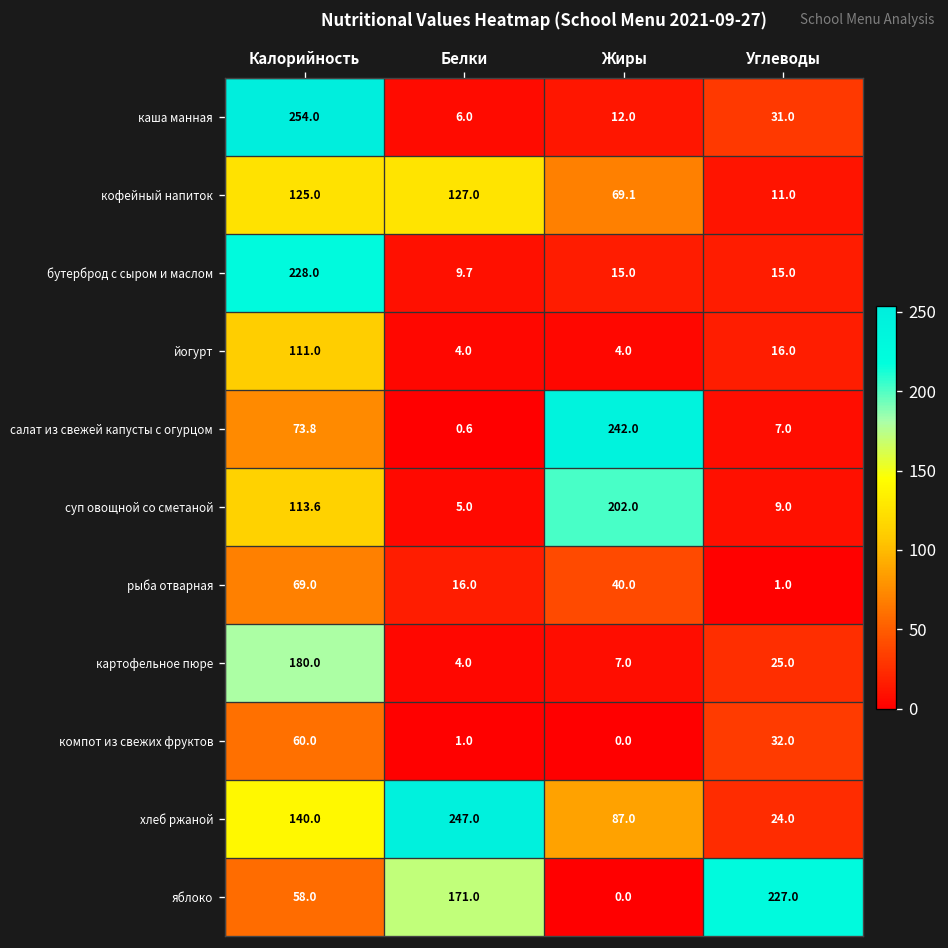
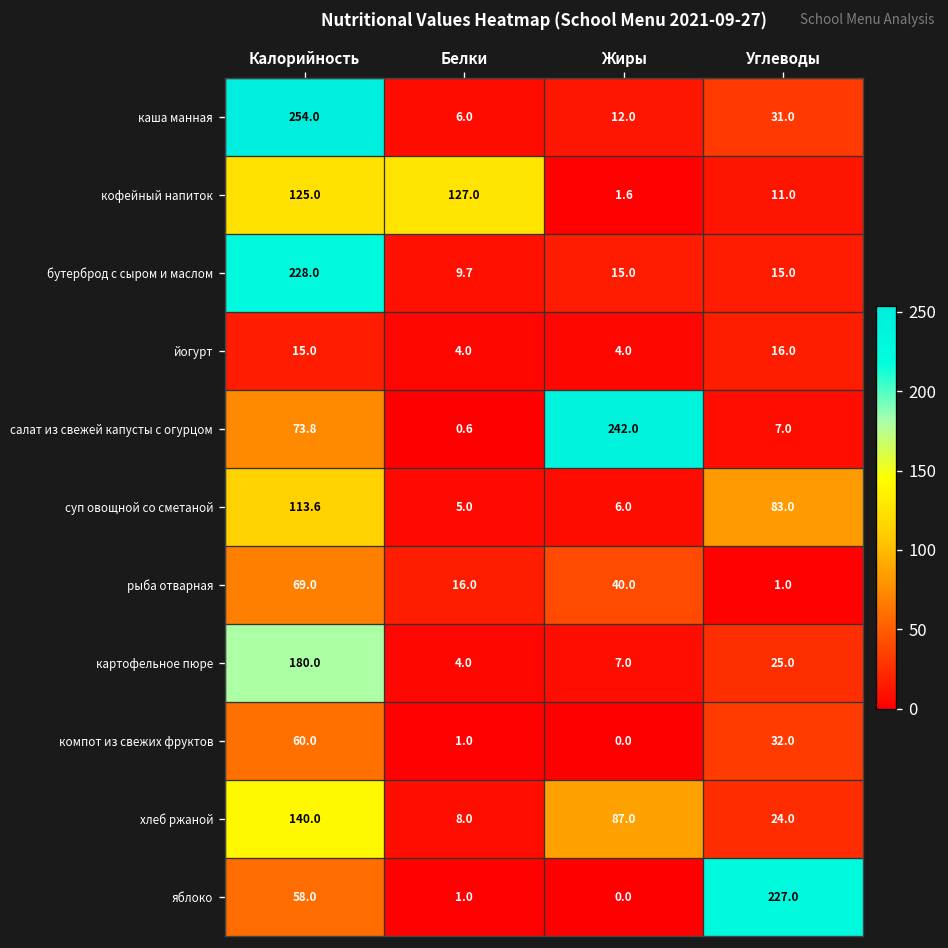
  {
    "каша манная": {
      "Калорийность": 254.0,
      "Белки": 6.0,
      "Жиры": 12.0,
      "Углеводы": 31.0
    },
    "кофейный напиток": {
      "Калорийность": 125.0,
      "Белки": 127.0,
-     "Жиры": 69.1,
+     "Жиры": 1.6,
      "Углеводы": 11.0
    },
    "бутерброд с сыром и маслом": {
      "Калорийность": 228.0,
      "Белки": 9.7,
      "Жиры": 15.0,
      "Углеводы": 15.0
    },
    "йогурт": {
-     "Калорийность": 111.0,
+     "Калорийность": 15.0,
      "Белки": 4.0,
      "Жиры": 4.0,
      "Углеводы": 16.0
    },
    "салат из свежей капусты с огурцом": {
      "Калорийность": 73.8,
      "Белки": 0.6,
      "Жиры": 242.0,
      "Углеводы": 7.0
    },
    "суп овощной со сметаной": {
      "Калорийность": 113.6,
      "Белки": 5.0,
-     "Жиры": 202.0,
-     "Углеводы": 9.0
+     "Жиры": 6.0,
+     "Углеводы": 83.0
    },
    "рыба отварная": {
      "Калорийность": 69.0,
      "Белки": 16.0,
      "Жиры": 40.0,
      "Углеводы": 1.0
    },
    "картофельное пюре": {
      "Калорийность": 180.0,
      "Белки": 4.0,
      "Жиры": 7.0,
      "Углеводы": 25.0
    },
    "компот из свежих фруктов": {
      "Калорийность": 60.0,
      "Белки": 1.0,
      "Жиры": 0.0,
      "Углеводы": 32.0
    },
    "хлеб ржаной": {
      "Калорийность": 140.0,
-     "Белки": 247.0,
+     "Белки": 8.0,
      "Жиры": 87.0,
      "Углеводы": 24.0
    },
    "яблоко": {
      "Калорийность": 58.0,
-     "Белки": 171.0,
+     "Белки": 1.0,
      "Жиры": 0.0,
      "Углеводы": 227.0
    }
  }
